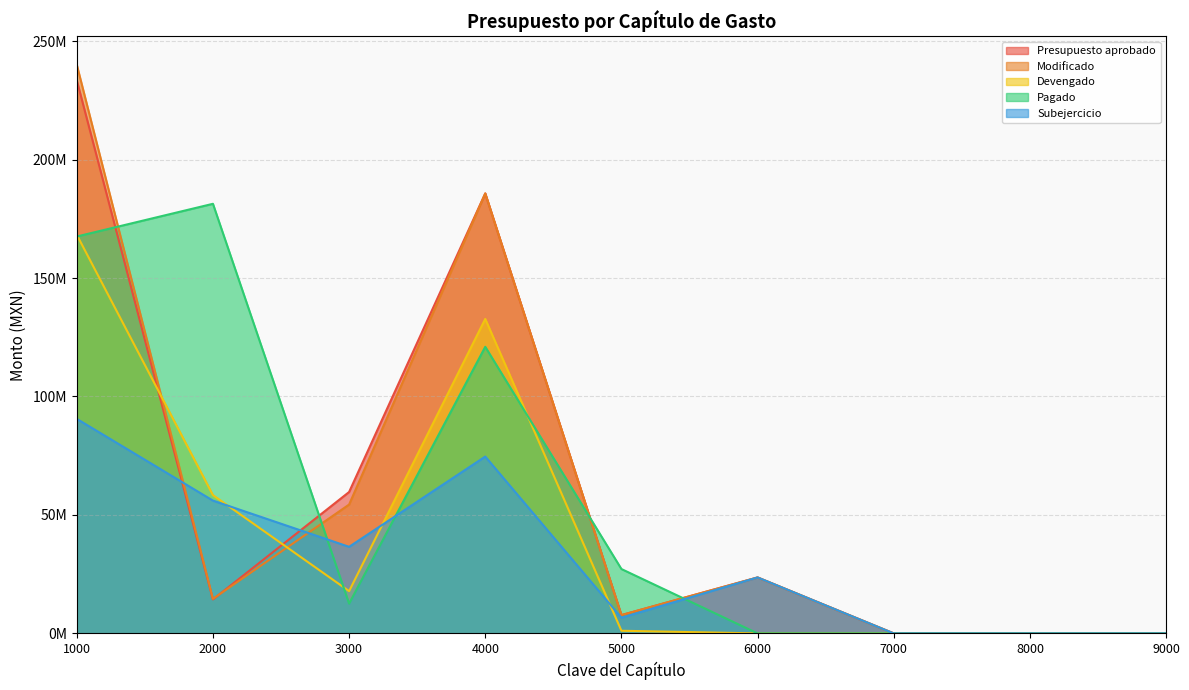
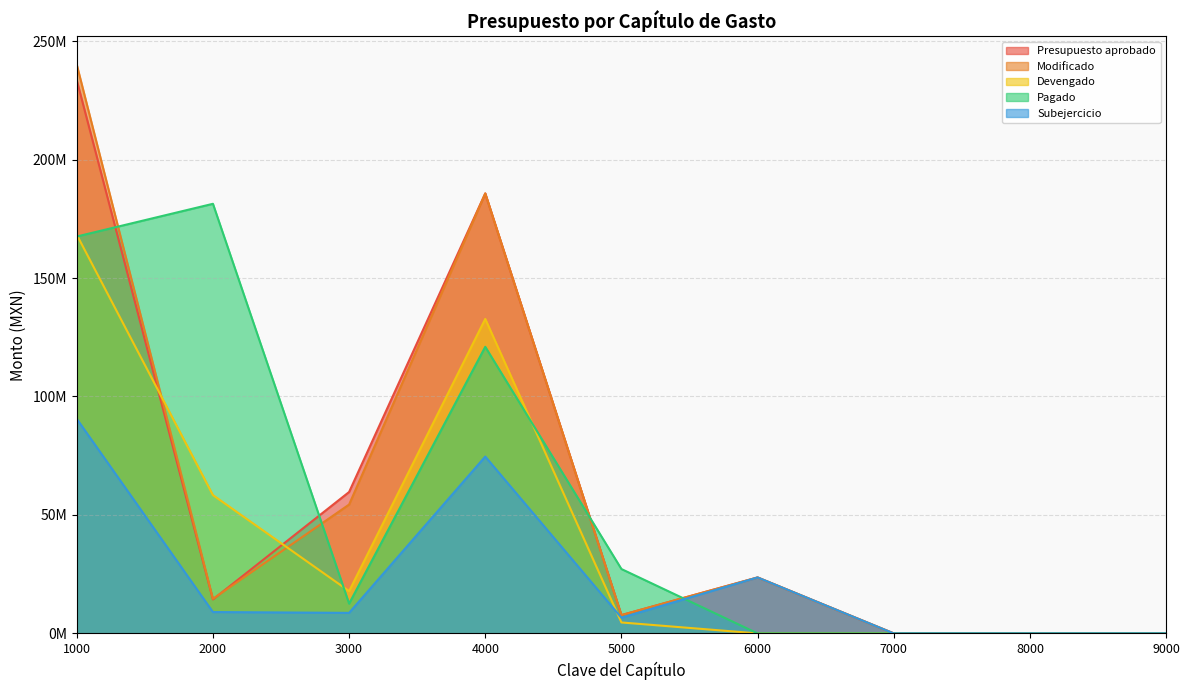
  {
    "Devengado": {
      "2000": 58000000,
      "3000": 18000000,
      "4000": 133000000,
-     "5000": 1000000
+     "5000": 5000000
    },
    "Pagado": {
      "2000": 181000000,
      "3000": 13000000,
      "4000": 121000000,
      "5000": 27000000
    },
    "Subejercicio": {
      "1000": 91000000,
-     "2000": 56000000,
-     "3000": 37000000,
+     "2000": 9000000,
+     "3000": 9000000,
      "4000": 75000000,
      "5000": 7000000
    }
  }
